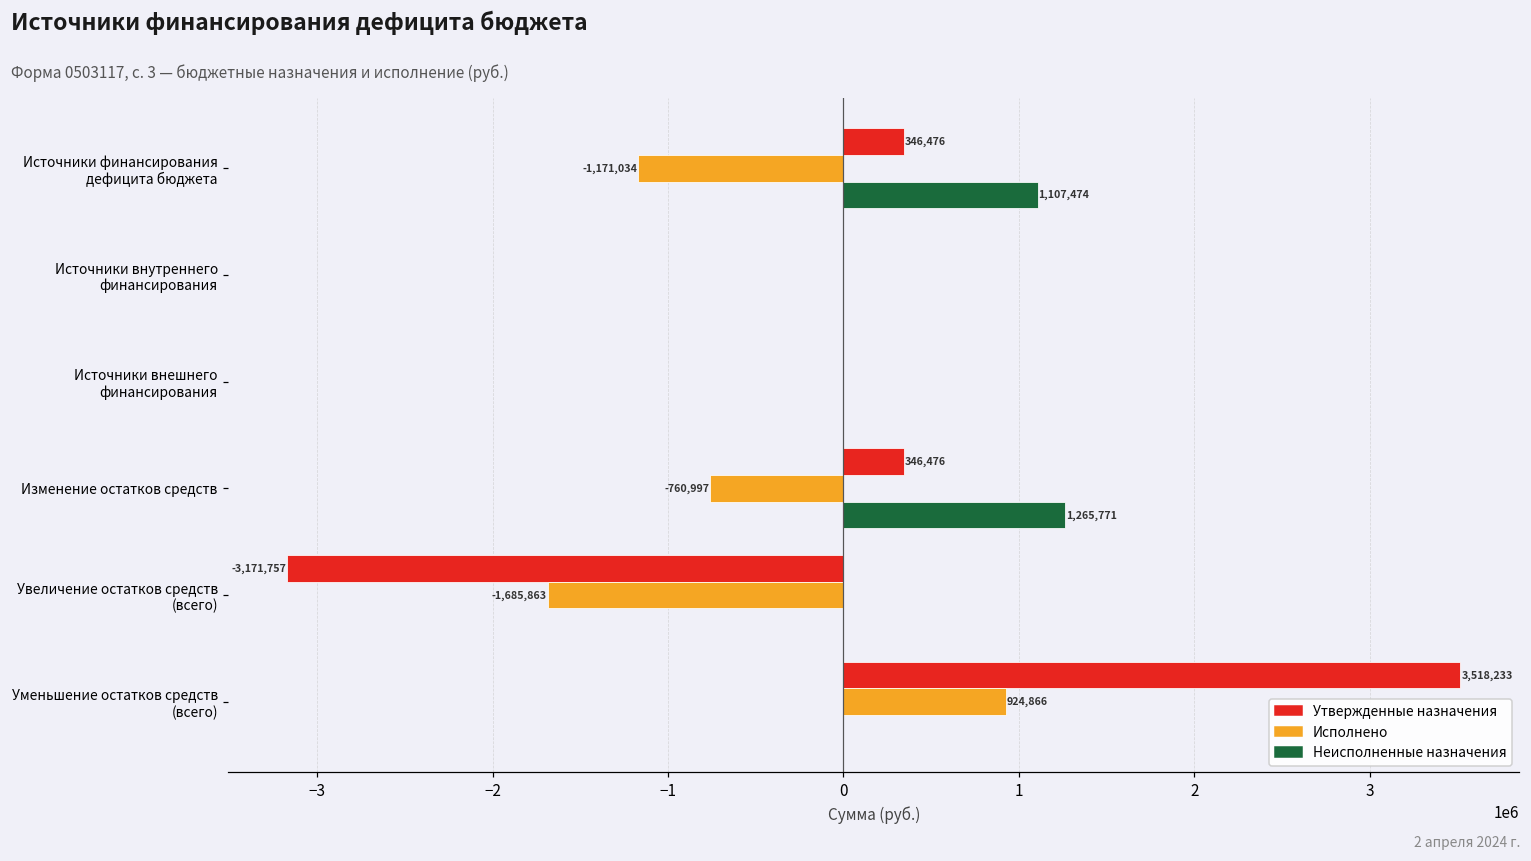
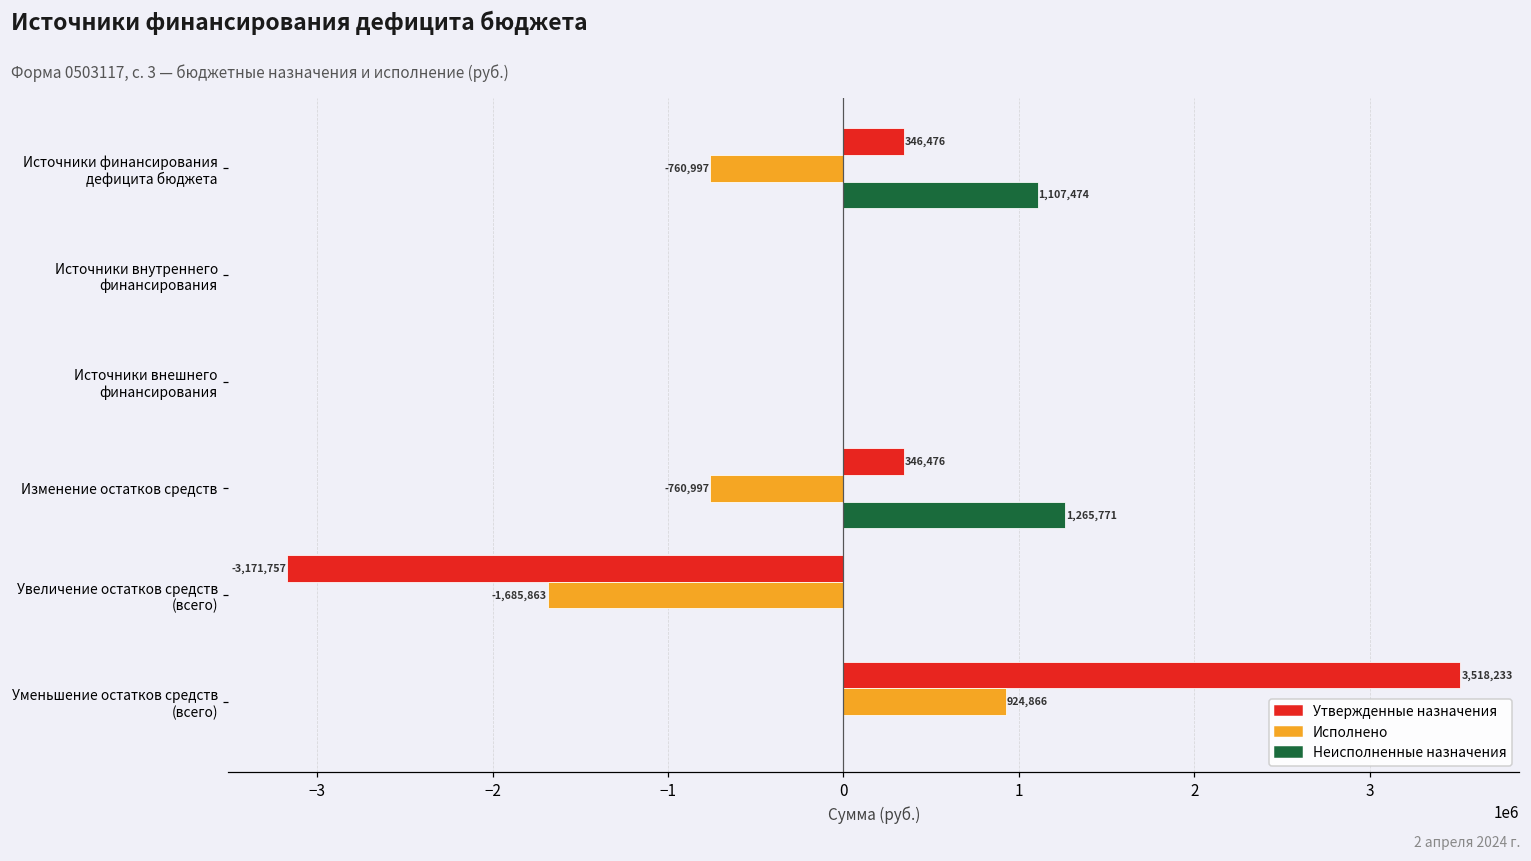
  {
    "Утвержденные назначения": {
      "Источники финансирования дефицита бюджета": "346,476",
      "Изменение остатков средств": "346,476",
      "Увеличение остатков средств (всего)": "-3,171,757",
      "Уменьшение остатков средств (всего)": "3,518,233"
    },
    "Исполнено": {
-     "Источники финансирования дефицита бюджета": "-1,171,034",
+     "Источники финансирования дефицита бюджета": "-760,997",
      "Изменение остатков средств": "-760,997",
      "Увеличение остатков средств (всего)": "-1,685,863",
      "Уменьшение остатков средств (всего)": "924,866"
    },
    "Неисполненные назначения": {
      "Источники финансирования дефицита бюджета": "1,107,474",
      "Изменение остатков средств": "1,265,771"
    }
  }
